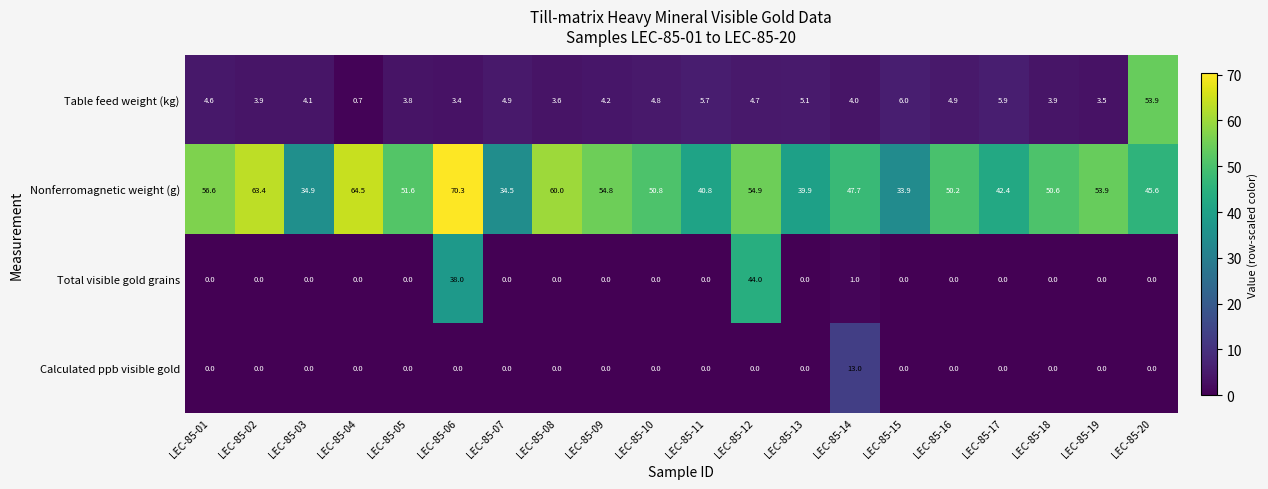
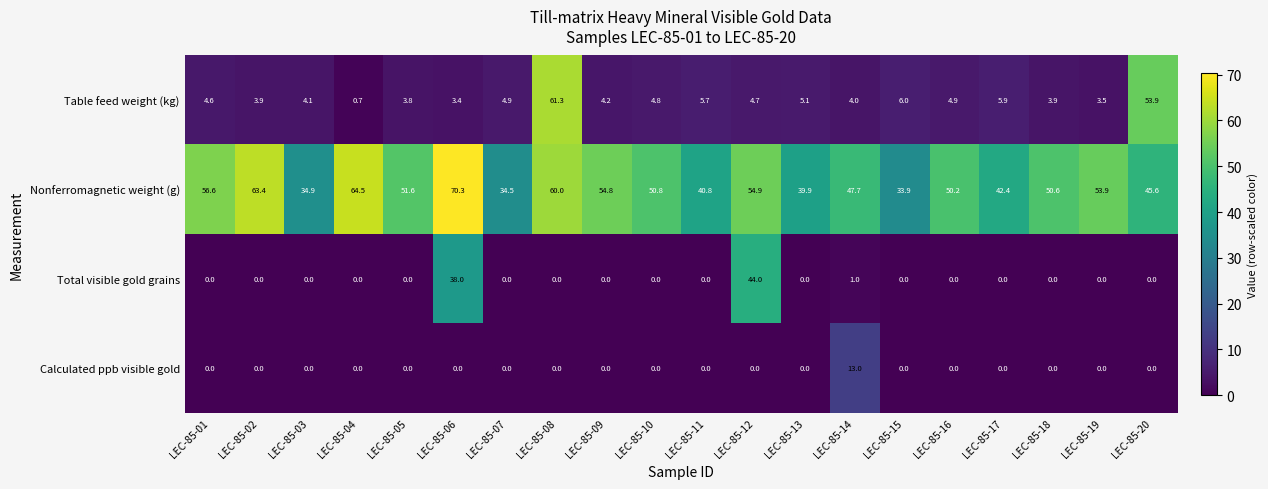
  {
    "Table feed weight (kg)": {
      "LEC-85-01": 4.6,
      "LEC-85-02": 3.9,
      "LEC-85-03": 4.1,
      "LEC-85-04": 0.7,
      "LEC-85-05": 3.8,
      "LEC-85-06": 3.4,
      "LEC-85-07": 4.9,
-     "LEC-85-08": 3.6,
+     "LEC-85-08": 61.3,
      "LEC-85-09": 4.2,
      "LEC-85-10": 4.8,
      "LEC-85-11": 5.7,
      "LEC-85-12": 4.7,
      "LEC-85-13": 5.1,
      "LEC-85-14": 4.0,
      "LEC-85-15": 6.0,
      "LEC-85-16": 4.9,
      "LEC-85-17": 5.9,
      "LEC-85-18": 3.9,
      "LEC-85-19": 3.5,
      "LEC-85-20": 53.9
    },
    "Nonferromagnetic weight (g)": {
      "LEC-85-01": 56.6,
      "LEC-85-02": 63.4,
      "LEC-85-03": 34.9,
      "LEC-85-04": 64.5,
      "LEC-85-05": 51.6,
      "LEC-85-06": 70.3,
      "LEC-85-07": 34.5,
      "LEC-85-08": 60.0,
      "LEC-85-09": 54.8,
      "LEC-85-10": 50.8,
      "LEC-85-11": 40.8,
      "LEC-85-12": 54.9,
      "LEC-85-13": 39.9,
      "LEC-85-14": 47.7,
      "LEC-85-15": 33.9,
      "LEC-85-16": 50.2,
      "LEC-85-17": 42.4,
      "LEC-85-18": 50.6,
      "LEC-85-19": 53.9,
      "LEC-85-20": 45.6
    },
    "Total visible gold grains": {
      "LEC-85-01": 0.0,
      "LEC-85-02": 0.0,
      "LEC-85-03": 0.0,
      "LEC-85-04": 0.0,
      "LEC-85-05": 0.0,
      "LEC-85-06": 38.0,
      "LEC-85-07": 0.0,
      "LEC-85-08": 0.0,
      "LEC-85-09": 0.0,
      "LEC-85-10": 0.0,
      "LEC-85-11": 0.0,
      "LEC-85-12": 44.0,
      "LEC-85-13": 0.0,
      "LEC-85-14": 1.0,
      "LEC-85-15": 0.0,
      "LEC-85-16": 0.0,
      "LEC-85-17": 0.0,
      "LEC-85-18": 0.0,
      "LEC-85-19": 0.0,
      "LEC-85-20": 0.0
    },
    "Calculated ppb visible gold": {
      "LEC-85-01": 0.0,
      "LEC-85-02": 0.0,
      "LEC-85-03": 0.0,
      "LEC-85-04": 0.0,
      "LEC-85-05": 0.0,
      "LEC-85-06": 0.0,
      "LEC-85-07": 0.0,
      "LEC-85-08": 0.0,
      "LEC-85-09": 0.0,
      "LEC-85-10": 0.0,
      "LEC-85-11": 0.0,
      "LEC-85-12": 0.0,
      "LEC-85-13": 0.0,
      "LEC-85-14": 13.0,
      "LEC-85-15": 0.0,
      "LEC-85-16": 0.0,
      "LEC-85-17": 0.0,
      "LEC-85-18": 0.0,
      "LEC-85-19": 0.0,
      "LEC-85-20": 0.0
    }
  }
